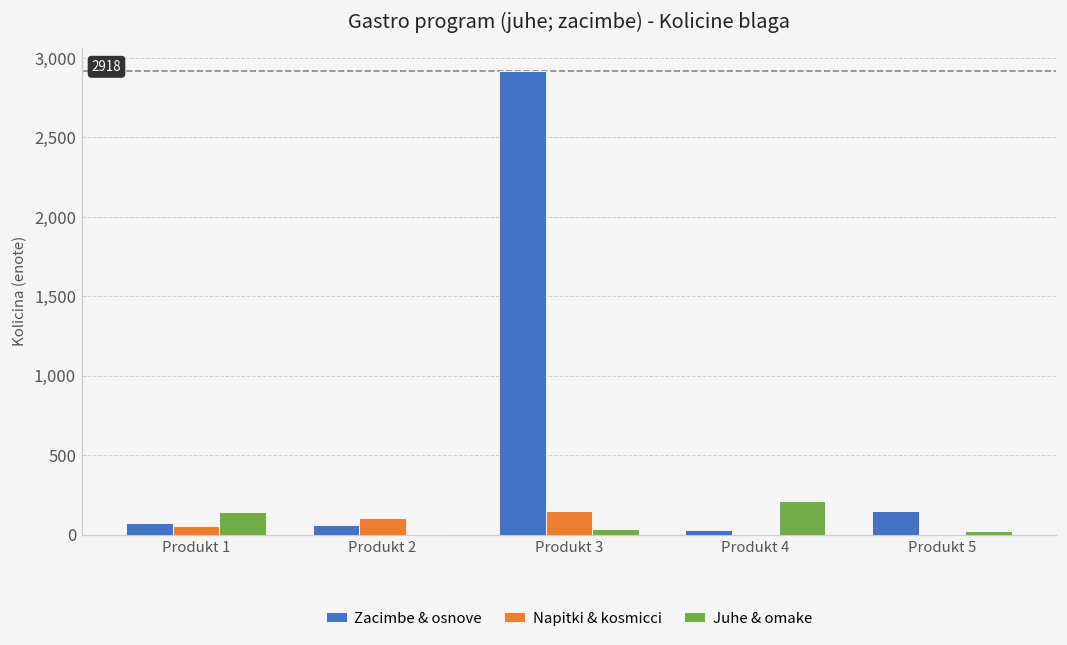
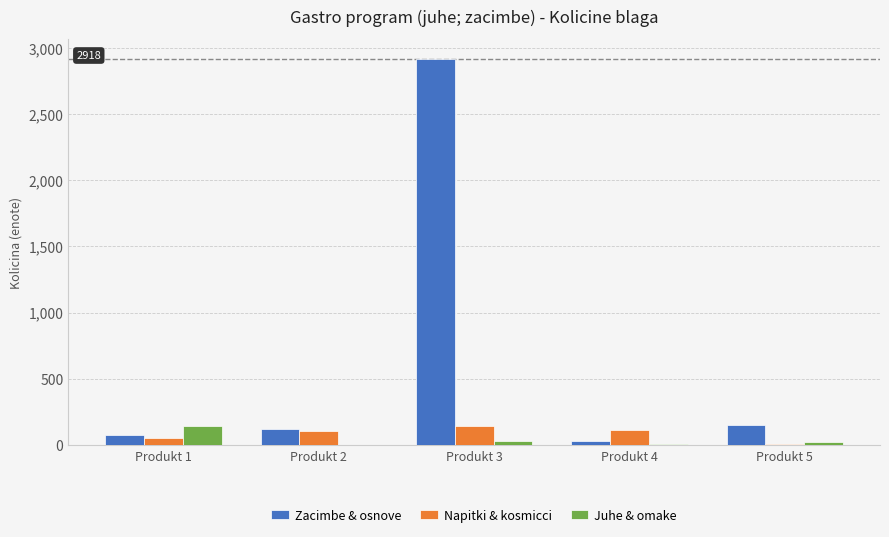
  {
    "Zacimbe & osnove": {
      "Produkt 1": "70",
-     "Produkt 2": "60",
+     "Produkt 2": "120",
      "Produkt 3": "2,920",
      "Produkt 4": "30",
      "Produkt 5": "150"
    },
    "Napitki & kosmicci": {
      "Produkt 1": "50",
      "Produkt 2": "110",
      "Produkt 3": "150",
-     "Produkt 4": "0"
+     "Produkt 4": "110"
    },
    "Juhe & omake": {
      "Produkt 1": "140",
      "Produkt 3": "30",
-     "Produkt 4": "210",
+     "Produkt 4": "10",
      "Produkt 5": "20"
    }
  }
